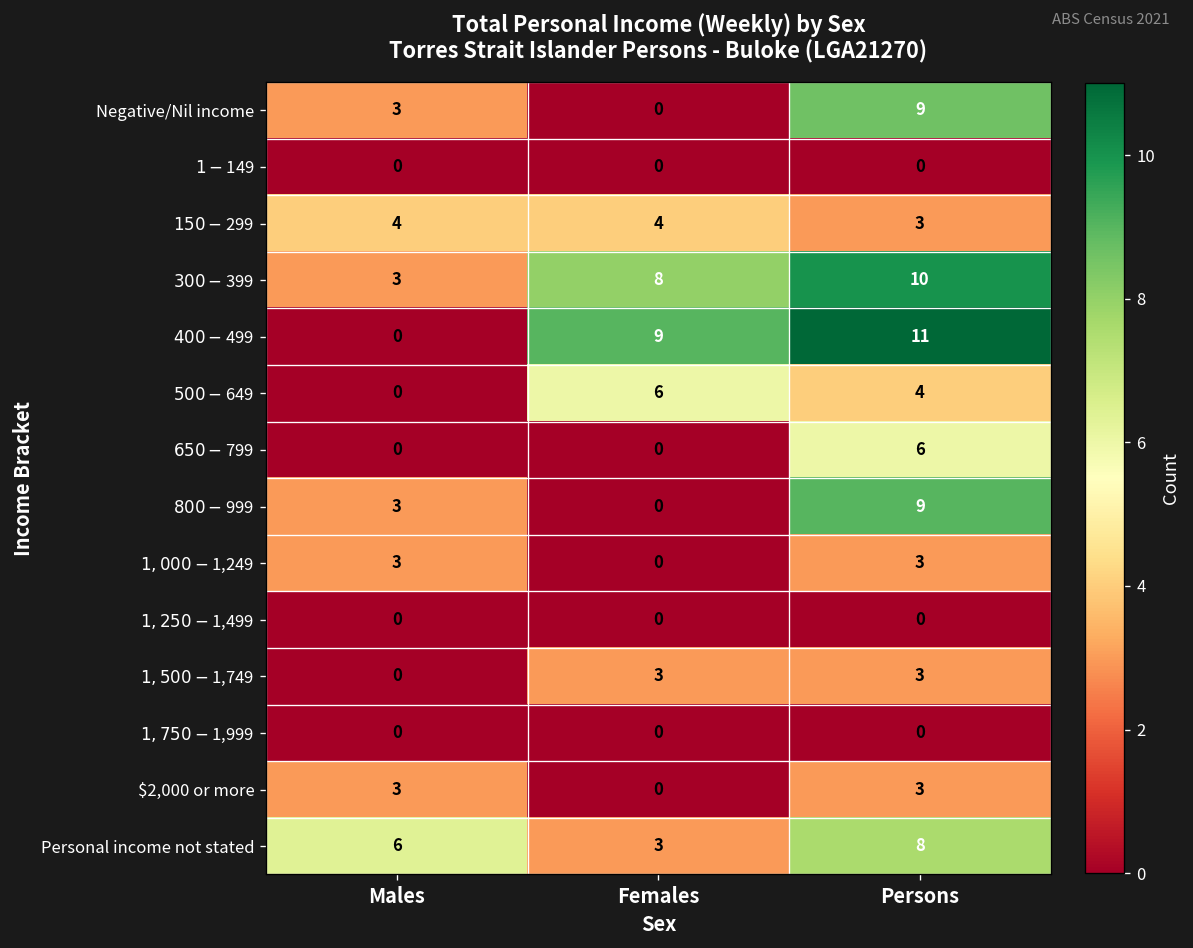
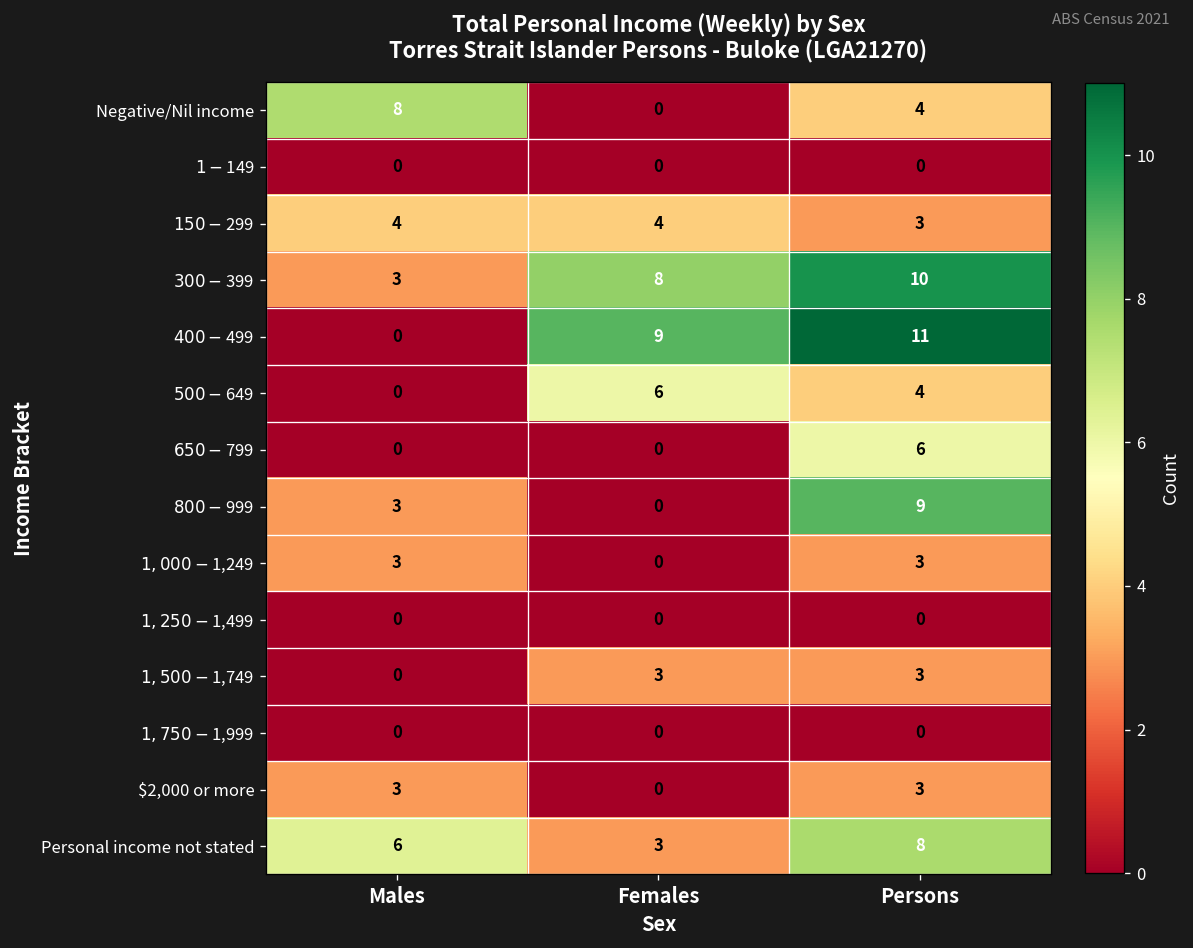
  {
    "Negative/Nil income": {
-     "Males": 3,
+     "Males": 8,
      "Females": 0,
-     "Persons": 9
+     "Persons": 4
    },
    "$2,000 or more": {
      "Males": 3,
      "Females": 0,
      "Persons": 3
    },
    "Personal income not stated": {
      "Males": 6,
      "Females": 3,
      "Persons": 8
    }
  }
